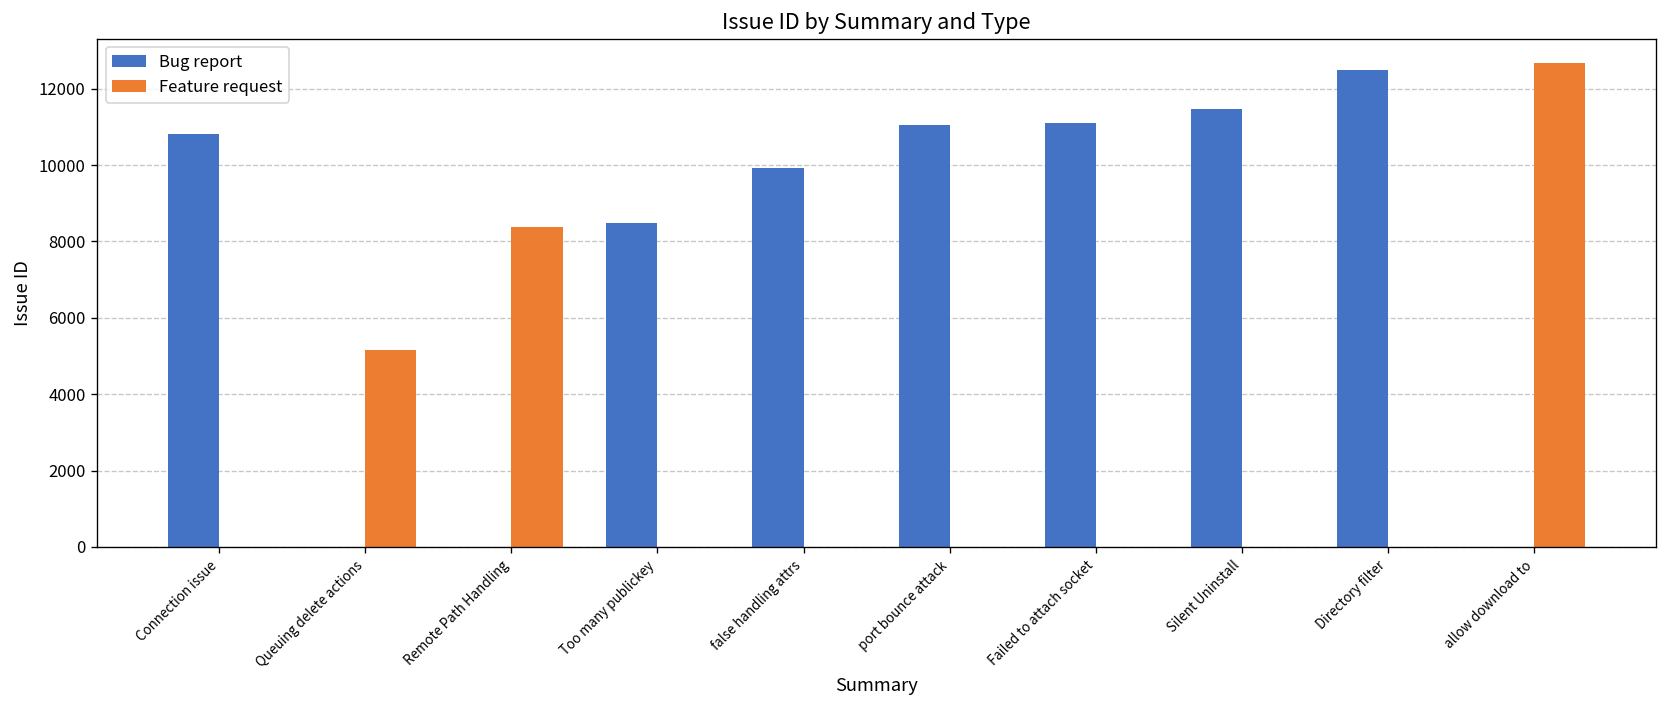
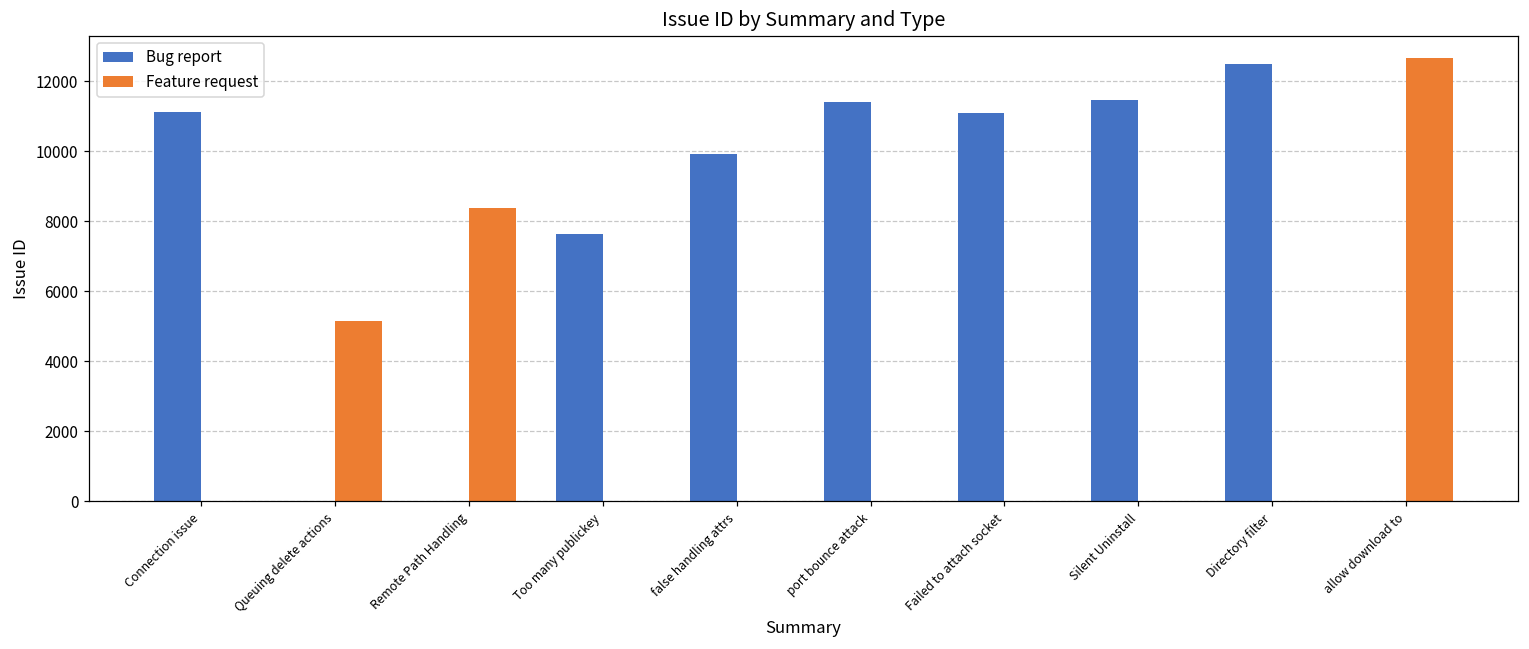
  {
    "Bug report": {
-     "Connection issue": 10800,
+     "Connection issue": 11100,
      "Queuing delete actions": 0,
      "Remote Path Handling": 0,
-     "Too many publickey": 8500,
+     "Too many publickey": 7700,
      "false handling attrs": 9900,
-     "port bounce attack": 11000,
+     "port bounce attack": 11400,
      "Failed to attach socket": 11100,
      "Silent Uninstall": 11500,
      "Directory filter": 12500,
      "allow download to": 0
    },
    "Feature request": {
      "Connection issue": 0,
      "Queuing delete actions": 5200,
      "Remote Path Handling": 8400,
      "Too many publickey": 0,
      "false handling attrs": 0,
      "port bounce attack": 0,
      "Failed to attach socket": 0,
      "Silent Uninstall": 0,
      "Directory filter": 0,
      "allow download to": 12700
    }
  }
